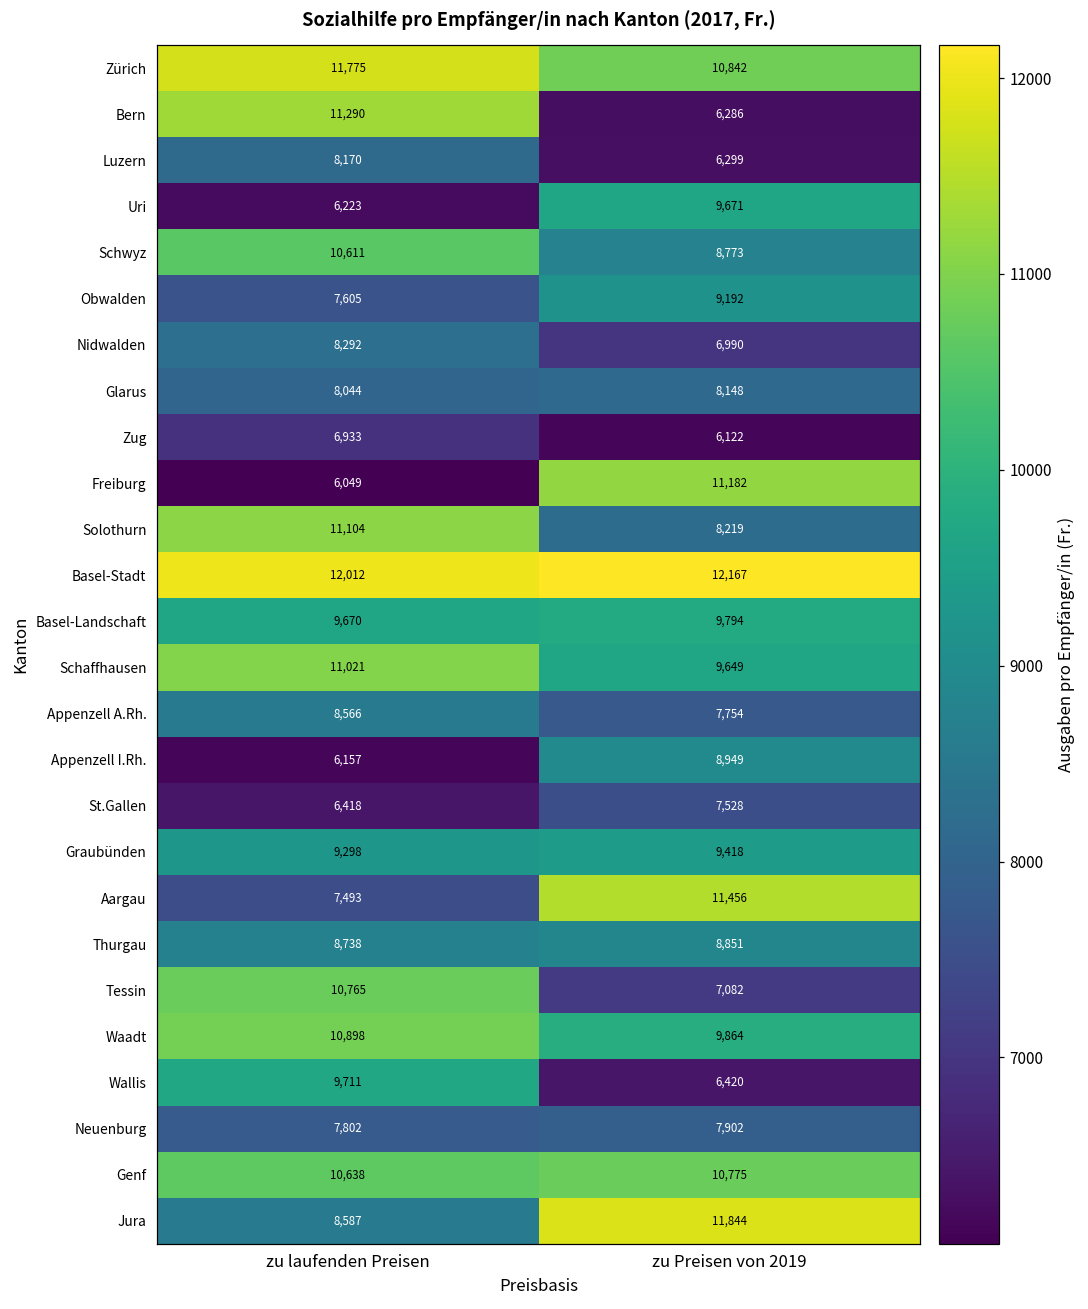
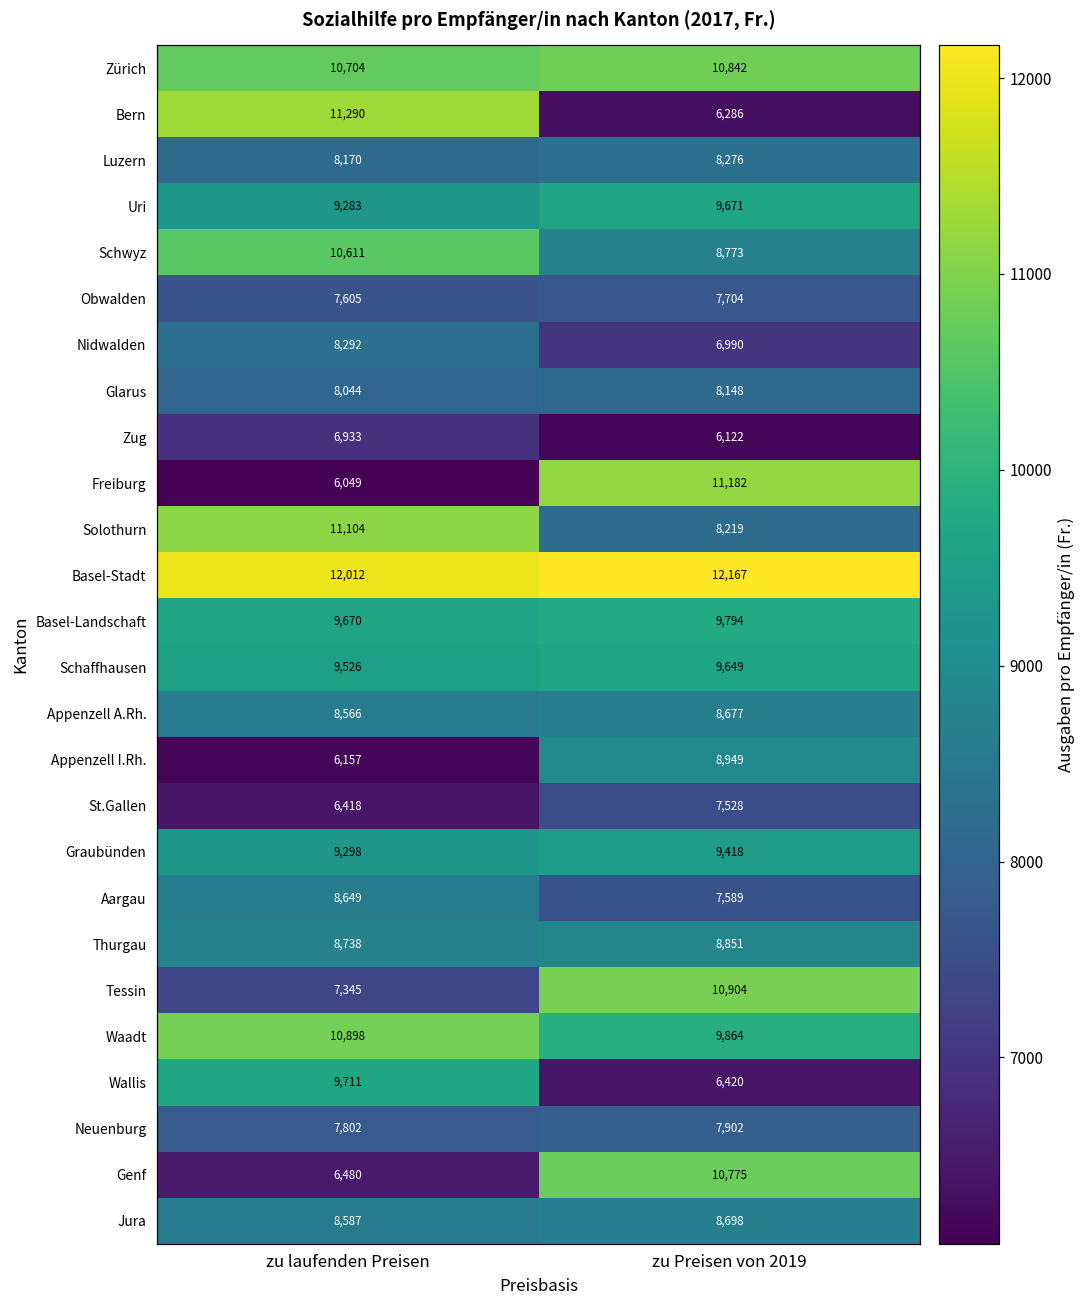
  {
    "Zürich": {
-     "zu laufenden Preisen": "11,775",
+     "zu laufenden Preisen": "10,704",
      "zu Preisen von 2019": "10,842"
    },
    "Bern": {
      "zu laufenden Preisen": "11,290",
      "zu Preisen von 2019": "6,286"
    },
    "Luzern": {
      "zu laufenden Preisen": "8,170",
-     "zu Preisen von 2019": "6,299"
+     "zu Preisen von 2019": "8,276"
    },
    "Uri": {
-     "zu laufenden Preisen": "6,223",
+     "zu laufenden Preisen": "9,283",
      "zu Preisen von 2019": "9,671"
    },
    "Schwyz": {
      "zu laufenden Preisen": "10,611",
      "zu Preisen von 2019": "8,773"
    },
    "Obwalden": {
      "zu laufenden Preisen": "7,605",
-     "zu Preisen von 2019": "9,192"
+     "zu Preisen von 2019": "7,704"
    },
    "Nidwalden": {
      "zu laufenden Preisen": "8,292",
      "zu Preisen von 2019": "6,990"
    },
    "Glarus": {
      "zu laufenden Preisen": "8,044",
      "zu Preisen von 2019": "8,148"
    },
    "Zug": {
      "zu laufenden Preisen": "6,933",
      "zu Preisen von 2019": "6,122"
    },
    "Freiburg": {
      "zu laufenden Preisen": "6,049",
      "zu Preisen von 2019": "11,182"
    },
    "Solothurn": {
      "zu laufenden Preisen": "11,104",
      "zu Preisen von 2019": "8,219"
    },
    "Basel-Stadt": {
      "zu laufenden Preisen": "12,012",
      "zu Preisen von 2019": "12,167"
    },
    "Basel-Landschaft": {
      "zu laufenden Preisen": "9,670",
      "zu Preisen von 2019": "9,794"
    },
    "Schaffhausen": {
-     "zu laufenden Preisen": "11,021",
+     "zu laufenden Preisen": "9,526",
      "zu Preisen von 2019": "9,649"
    },
    "Appenzell A.Rh.": {
      "zu laufenden Preisen": "8,566",
-     "zu Preisen von 2019": "7,754"
+     "zu Preisen von 2019": "8,677"
    },
    "Appenzell I.Rh.": {
      "zu laufenden Preisen": "6,157",
      "zu Preisen von 2019": "8,949"
    },
    "St.Gallen": {
      "zu laufenden Preisen": "6,418",
      "zu Preisen von 2019": "7,528"
    },
    "Graubünden": {
      "zu laufenden Preisen": "9,298",
      "zu Preisen von 2019": "9,418"
    },
    "Aargau": {
-     "zu laufenden Preisen": "7,493",
-     "zu Preisen von 2019": "11,456"
+     "zu laufenden Preisen": "8,649",
+     "zu Preisen von 2019": "7,589"
    },
    "Thurgau": {
      "zu laufenden Preisen": "8,738",
      "zu Preisen von 2019": "8,851"
    },
    "Tessin": {
-     "zu laufenden Preisen": "10,765",
-     "zu Preisen von 2019": "7,082"
+     "zu laufenden Preisen": "7,345",
+     "zu Preisen von 2019": "10,904"
    },
    "Waadt": {
      "zu laufenden Preisen": "10,898",
      "zu Preisen von 2019": "9,864"
    },
    "Wallis": {
      "zu laufenden Preisen": "9,711",
      "zu Preisen von 2019": "6,420"
    },
    "Neuenburg": {
      "zu laufenden Preisen": "7,802",
      "zu Preisen von 2019": "7,902"
    },
    "Genf": {
-     "zu laufenden Preisen": "10,638",
+     "zu laufenden Preisen": "6,480",
      "zu Preisen von 2019": "10,775"
    },
    "Jura": {
      "zu laufenden Preisen": "8,587",
-     "zu Preisen von 2019": "11,844"
+     "zu Preisen von 2019": "8,698"
    }
  }
